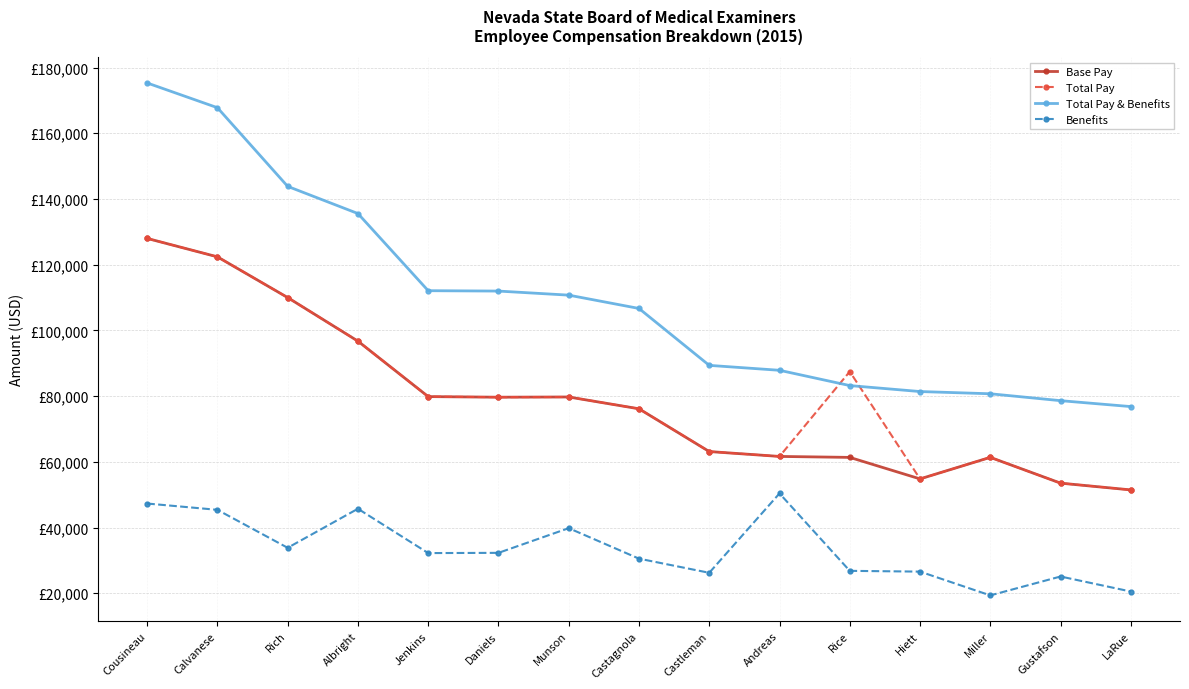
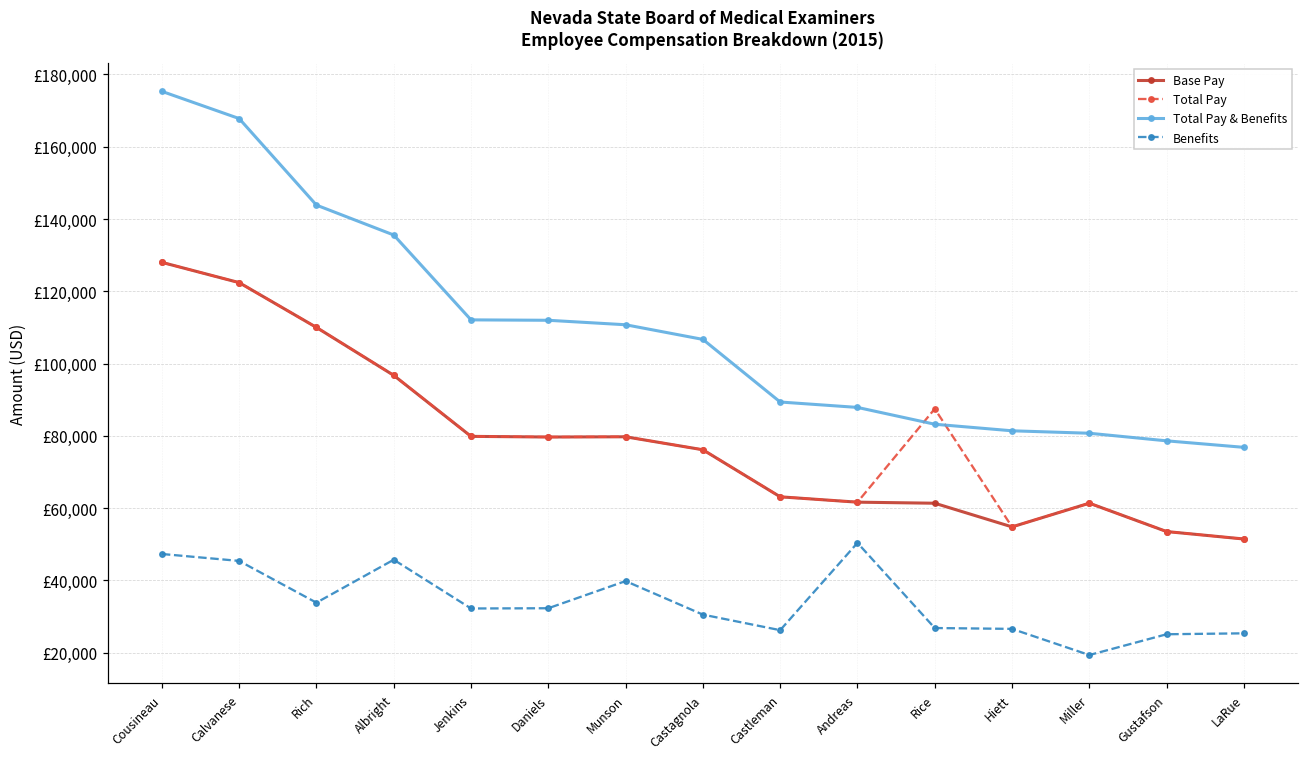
  {
    "Total Pay & Benefits": {
      "Cousineau": "£175,000",
      "Calvanese": "£168,000",
      "Rich": "£144,000",
      "Albright": "£136,000",
      "Jenkins": "£112,000",
      "Daniels": "£112,000",
      "Munson": "£111,000",
      "Castagnola": "£107,000",
      "Castleman": "£89,000",
      "Andreas": "£88,000",
      "Rice": "£83,000",
      "Hiett": "£81,000",
      "Miller": "£81,000",
      "Gustafson": "£79,000",
      "LaRue": "£77,000"
    },
    "Benefits": {
      "Cousineau": "£47,000",
      "Calvanese": "£45,000",
      "Rich": "£34,000",
      "Albright": "£46,000",
      "Jenkins": "£32,000",
      "Daniels": "£32,000",
      "Munson": "£40,000",
      "Castagnola": "£31,000",
      "Castleman": "£26,000",
      "Andreas": "£50,000",
      "Rice": "£27,000",
      "Hiett": "£27,000",
      "Miller": "£19,000",
      "Gustafson": "£25,000",
-     "LaRue": "£21,000"
+     "LaRue": "£25,000"
    }
  }
